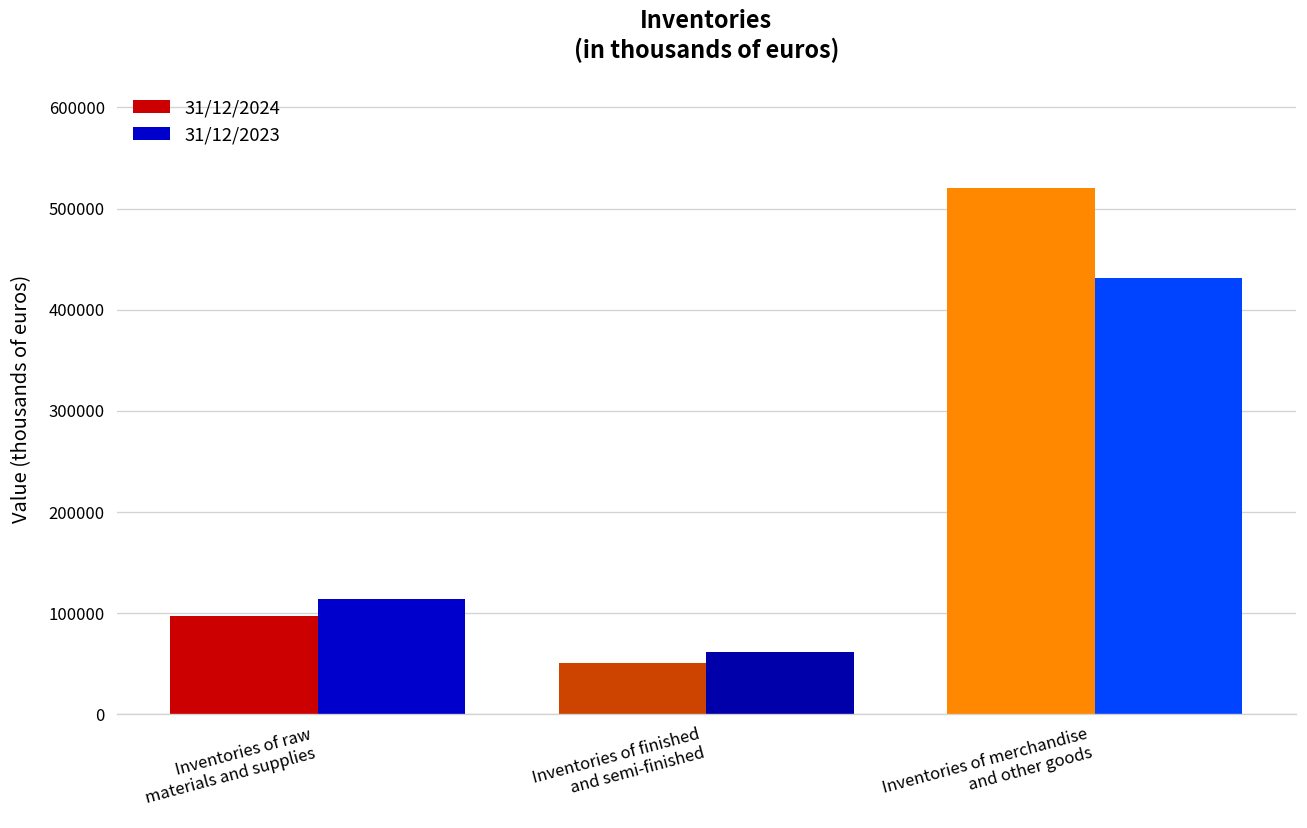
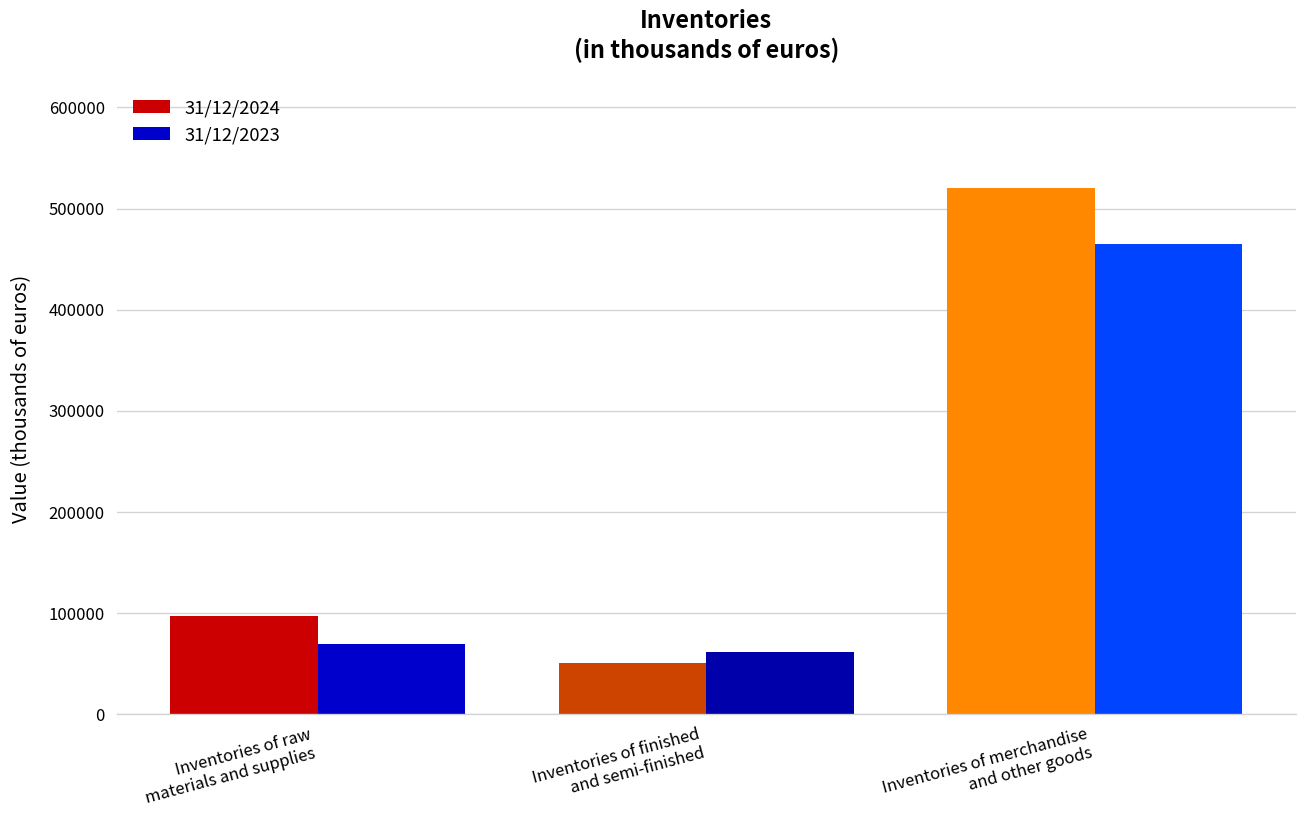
  {
    "31/12/2024": {
      "Inventories of raw materials and supplies": 100000,
      "Inventories of finished and semi-finished": 50000,
      "Inventories of merchandise and other goods": 520000
    },
    "31/12/2023": {
-     "Inventories of raw materials and supplies": 110000,
+     "Inventories of raw materials and supplies": 70000,
      "Inventories of finished and semi-finished": 60000,
-     "Inventories of merchandise and other goods": 430000
+     "Inventories of merchandise and other goods": 460000
    }
  }
